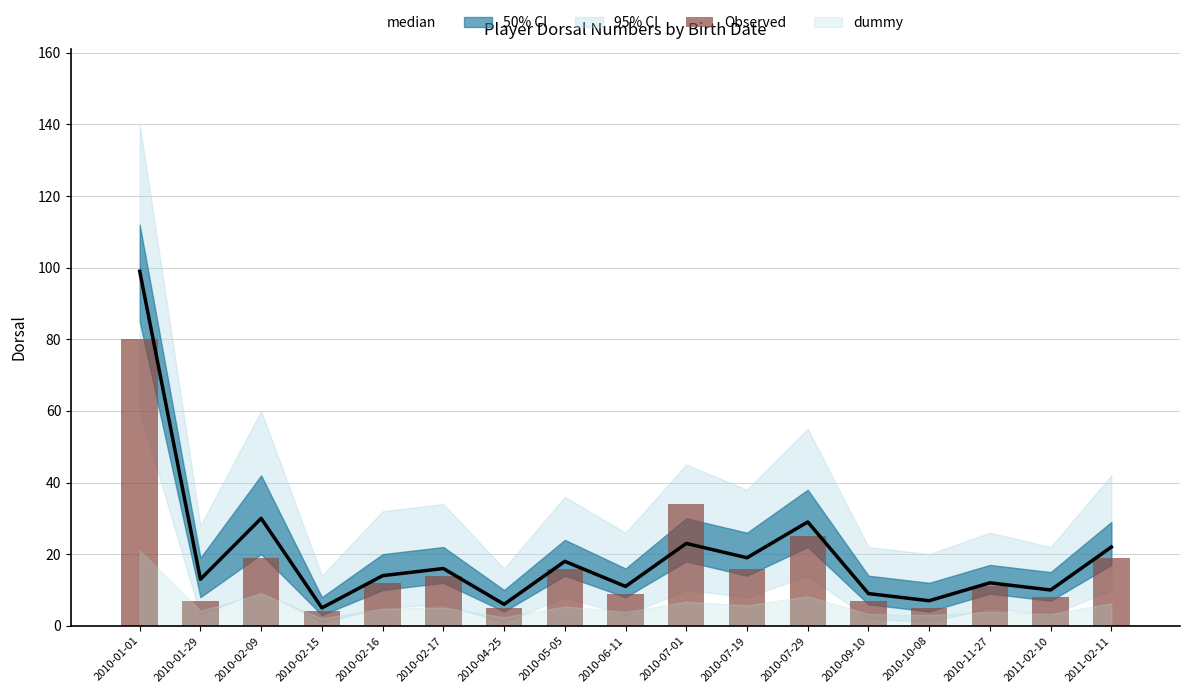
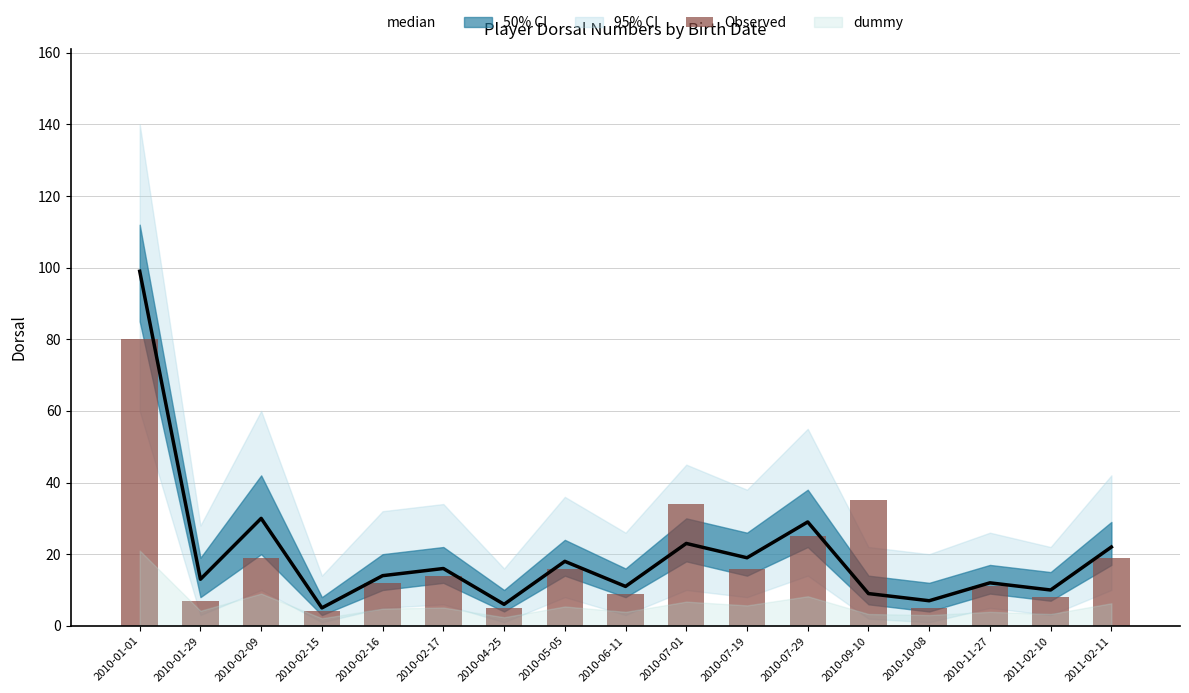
  {
    "Observed": {
      "2010-01-01": 80,
      "2010-01-29": 7,
      "2010-02-09": 19,
      "2010-02-15": 4,
      "2010-02-16": 12,
      "2010-02-17": 14,
      "2010-04-25": 5,
      "2010-05-05": 16,
      "2010-06-11": 9,
      "2010-07-01": 34,
      "2010-07-19": 16,
      "2010-07-29": 25,
-     "2010-09-10": 7,
+     "2010-09-10": 35,
      "2010-10-08": 5,
      "2010-11-27": 11,
      "2011-02-10": 8,
      "2011-02-11": 19
    }
  }
